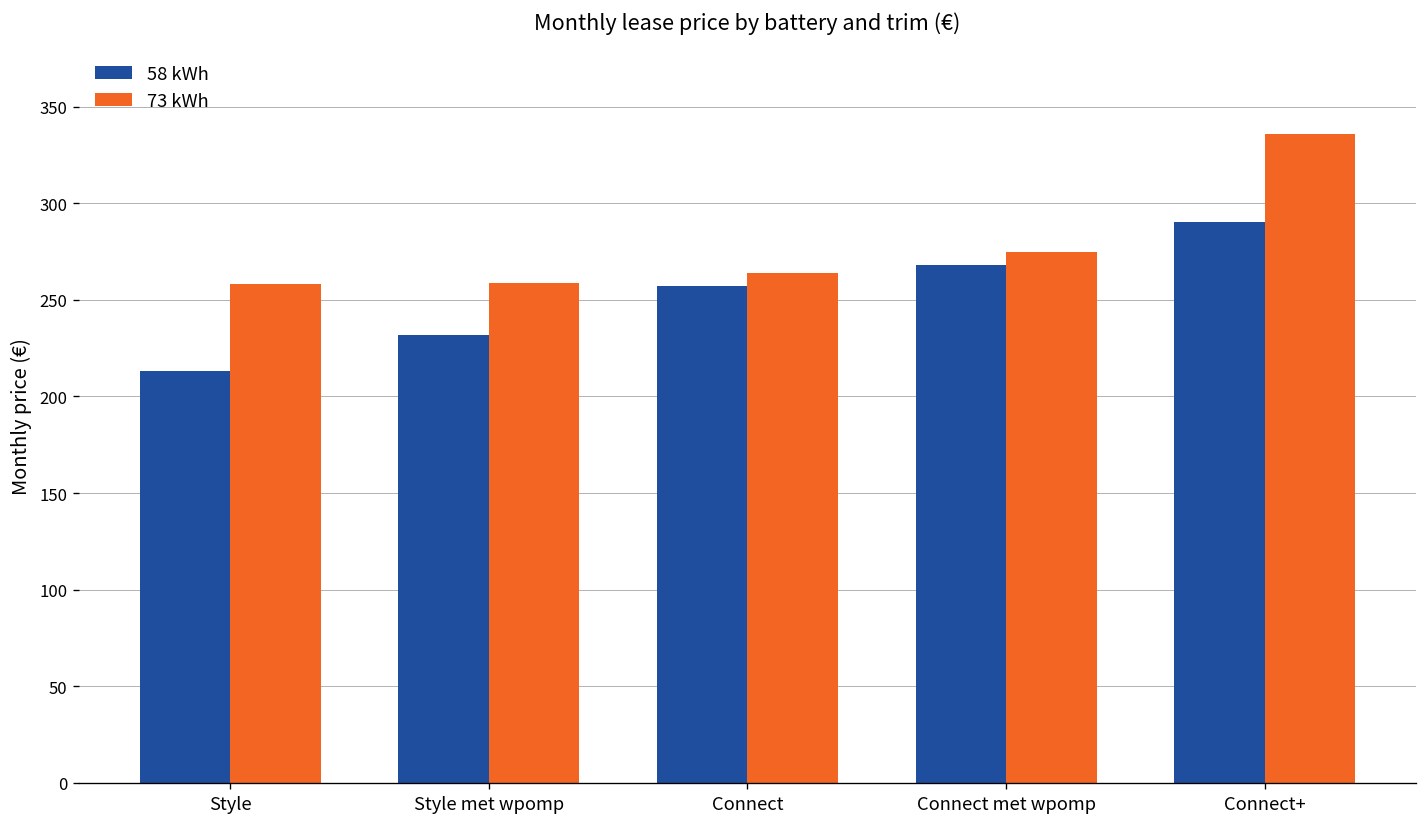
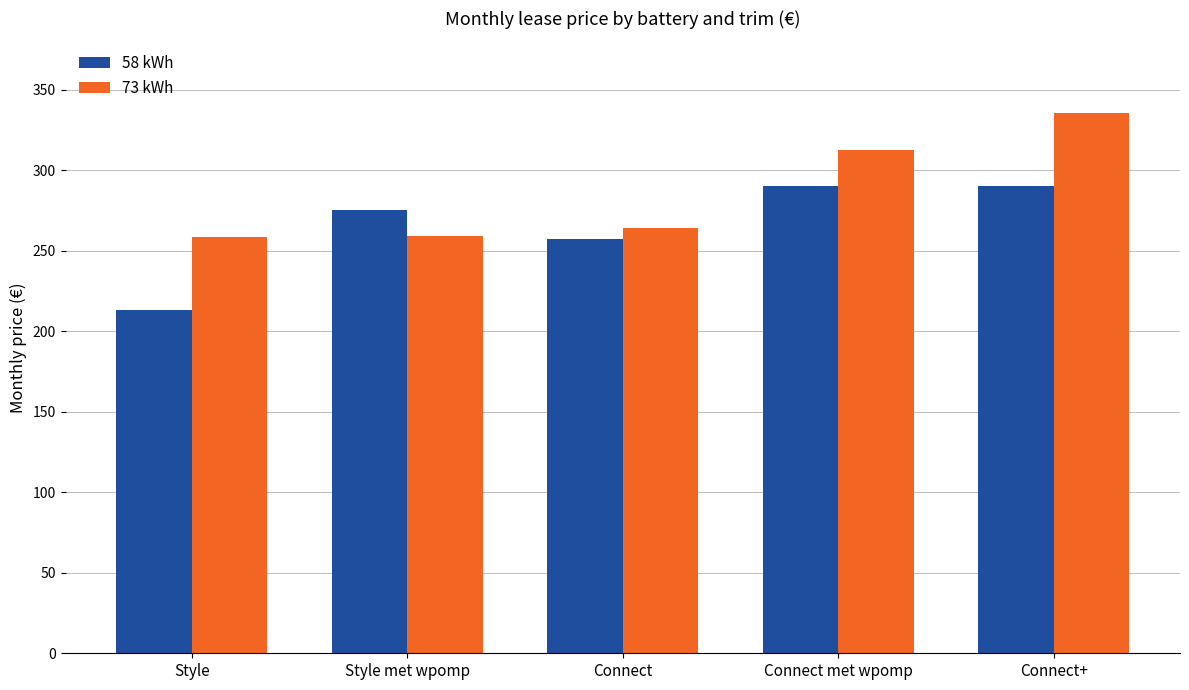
  {
    "58 kWh": {
      "Style": 213,
-     "Style met wpomp": 232,
+     "Style met wpomp": 275,
      "Connect": 257,
-     "Connect met wpomp": 268,
+     "Connect met wpomp": 290,
      "Connect+": 290
    },
    "73 kWh": {
      "Style": 258,
      "Style met wpomp": 259,
      "Connect": 264,
-     "Connect met wpomp": 275,
+     "Connect met wpomp": 313,
      "Connect+": 336
    }
  }
